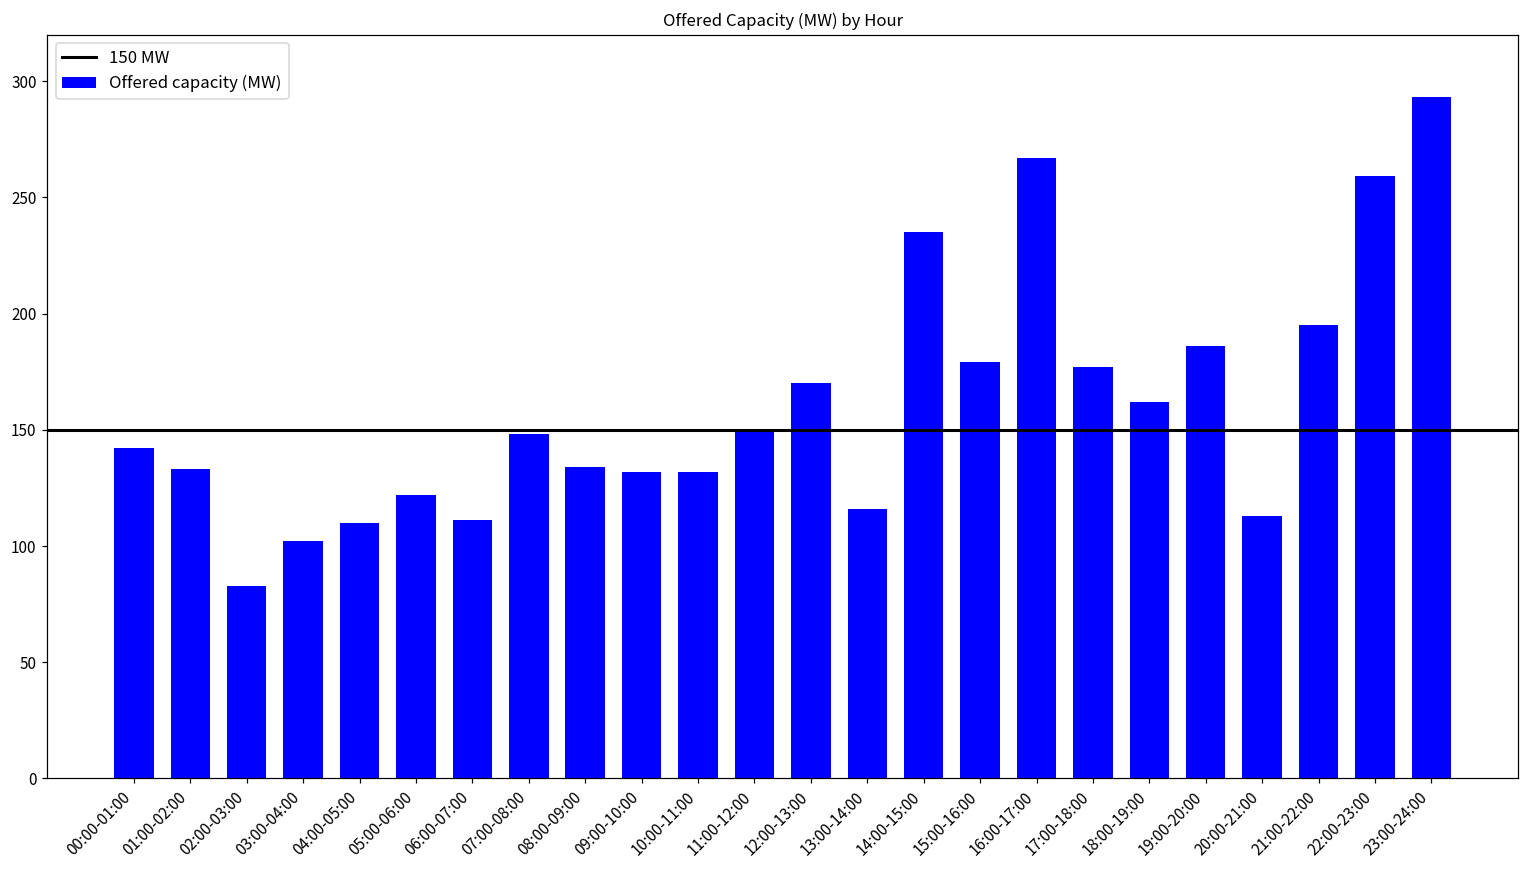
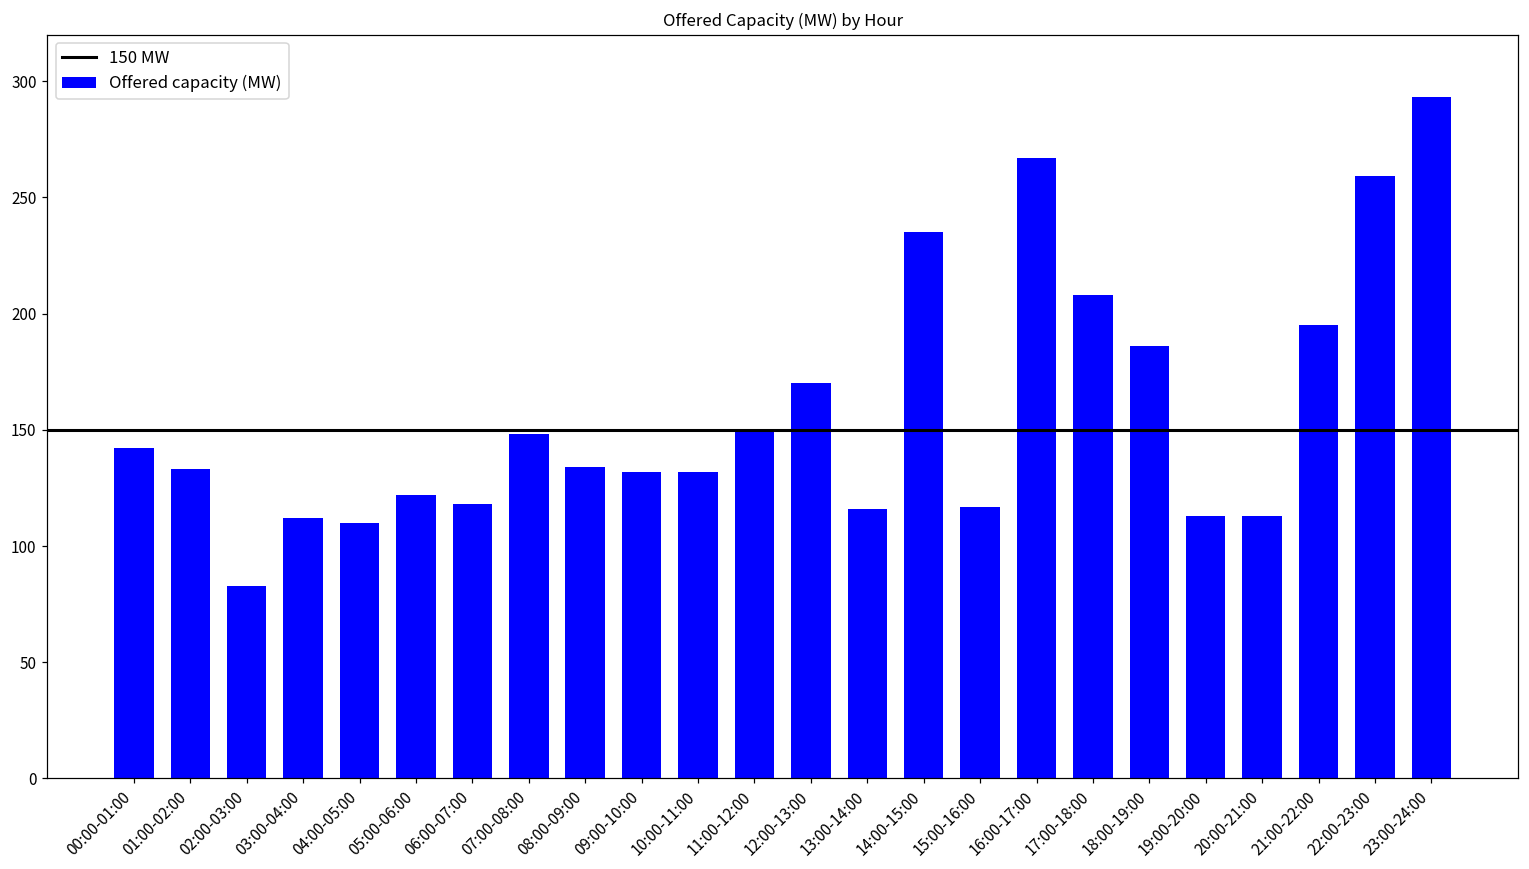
  {
    "00:00-01:00": 142,
    "01:00-02:00": 133,
    "02:00-03:00": 83,
-   "03:00-04:00": 102,
+   "03:00-04:00": 112,
    "04:00-05:00": 110,
    "05:00-06:00": 122,
-   "06:00-07:00": 111,
+   "06:00-07:00": 118,
    "07:00-08:00": 148,
    "08:00-09:00": 134,
    "09:00-10:00": 132,
    "10:00-11:00": 132,
    "11:00-12:00": 150,
    "12:00-13:00": 170,
    "13:00-14:00": 116,
    "14:00-15:00": 235,
-   "15:00-16:00": 179,
+   "15:00-16:00": 117,
    "16:00-17:00": 267,
-   "17:00-18:00": 177,
-   "18:00-19:00": 162,
-   "19:00-20:00": 186,
+   "17:00-18:00": 208,
+   "18:00-19:00": 186,
+   "19:00-20:00": 113,
    "20:00-21:00": 113,
    "21:00-22:00": 195,
    "22:00-23:00": 259,
    "23:00-24:00": 293
  }
